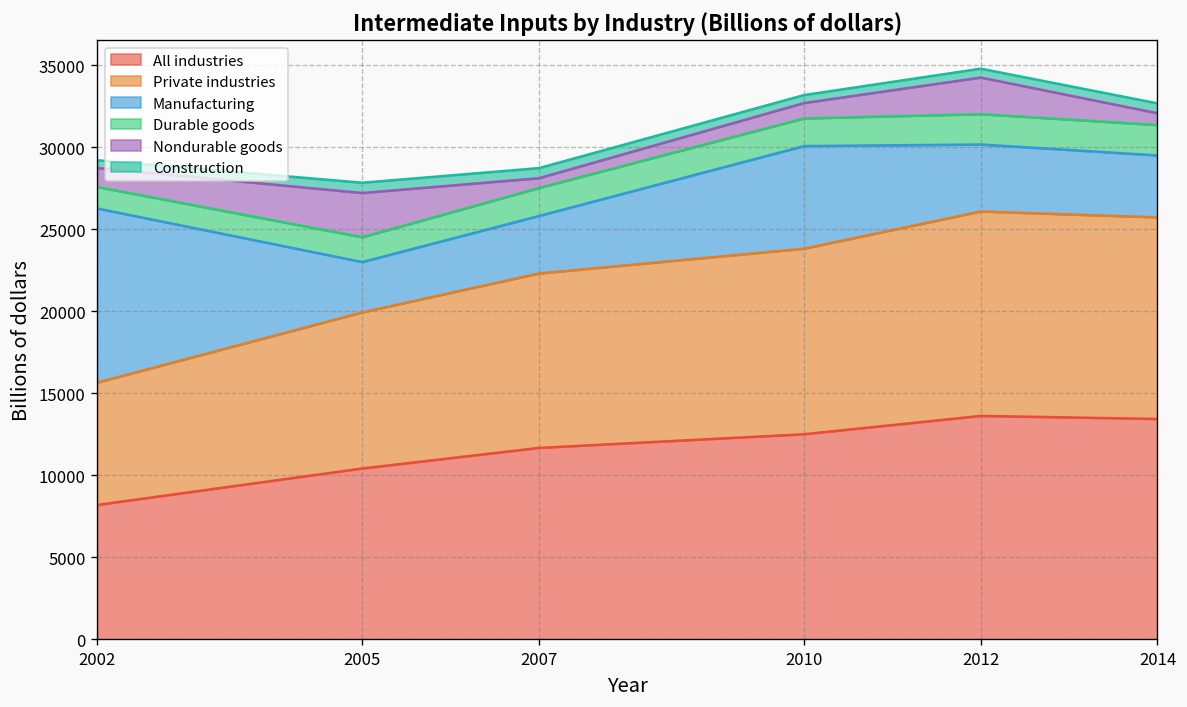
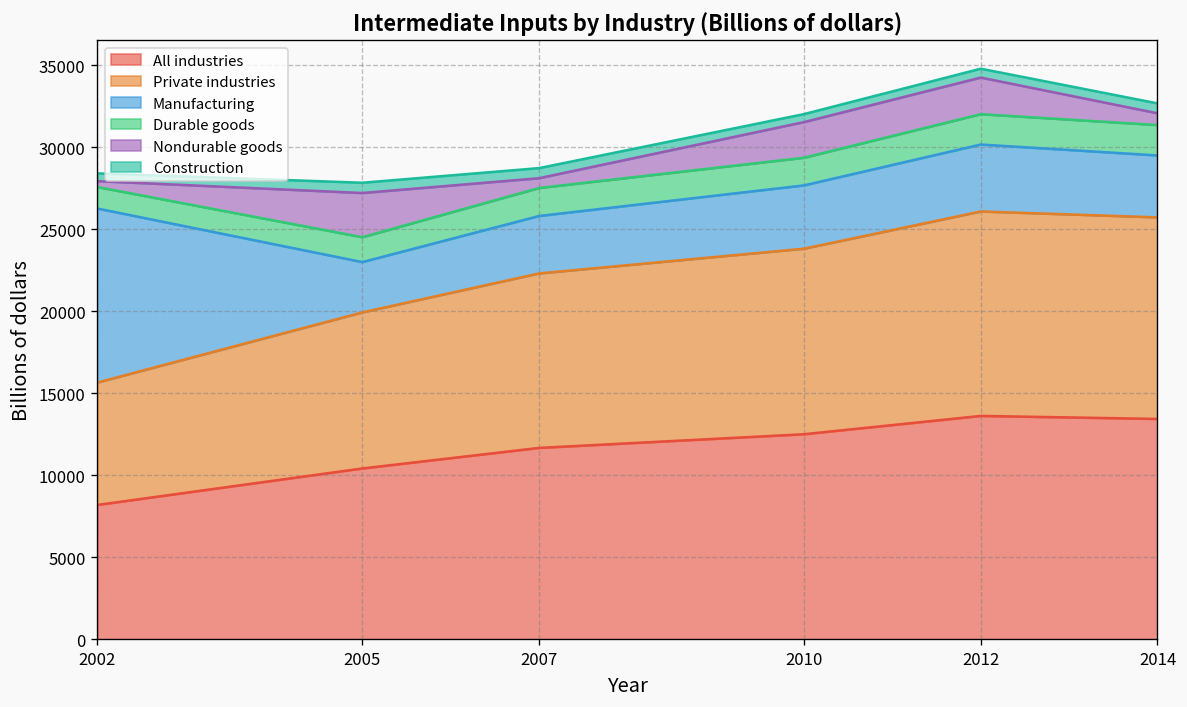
  {
    "Manufacturing": {
      "2002": 10600,
      "2005": 3100,
      "2007": 3500,
-     "2010": 6300,
+     "2010": 3900,
      "2012": 4100,
      "2014": 3800
    },
    "Nondurable goods": {
-     "2002": 1200,
+     "2002": 400,
      "2005": 2700,
      "2007": 600,
-     "2010": 900,
+     "2010": 2200,
      "2012": 2200,
      "2014": 700
    }
  }
